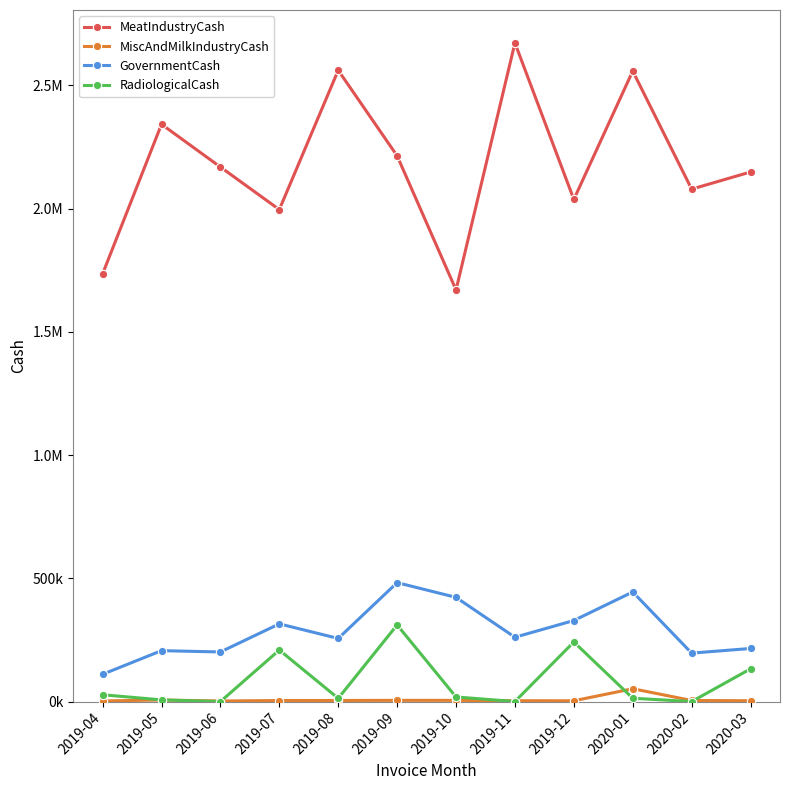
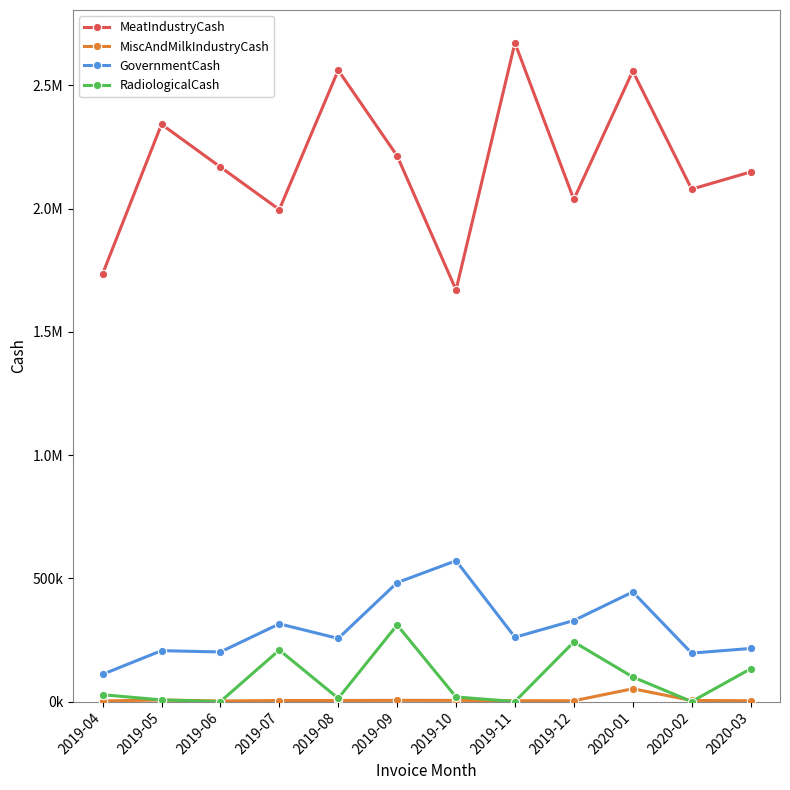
  {
    "GovernmentCash": {
      "2019-04": 110000,
      "2019-05": 210000,
      "2019-06": 200000,
      "2019-07": 320000,
      "2019-08": 260000,
      "2019-09": 480000,
-     "2019-10": 420000,
+     "2019-10": 570000,
      "2019-11": 260000,
      "2019-12": 330000,
      "2020-01": 440000,
      "2020-02": 200000,
      "2020-03": 220000
    },
    "RadiologicalCash": {
      "2019-04": 30000,
      "2019-07": 210000,
      "2019-09": 310000,
      "2019-10": 20000,
      "2019-12": 240000,
-     "2020-01": 10000,
+     "2020-01": 100000,
      "2020-03": 130000
    }
  }
